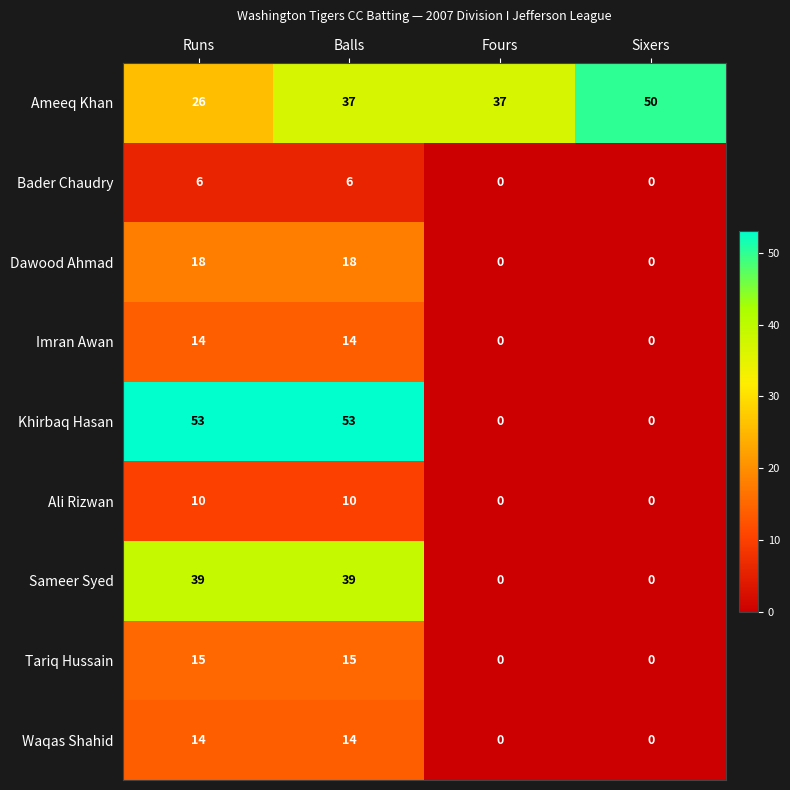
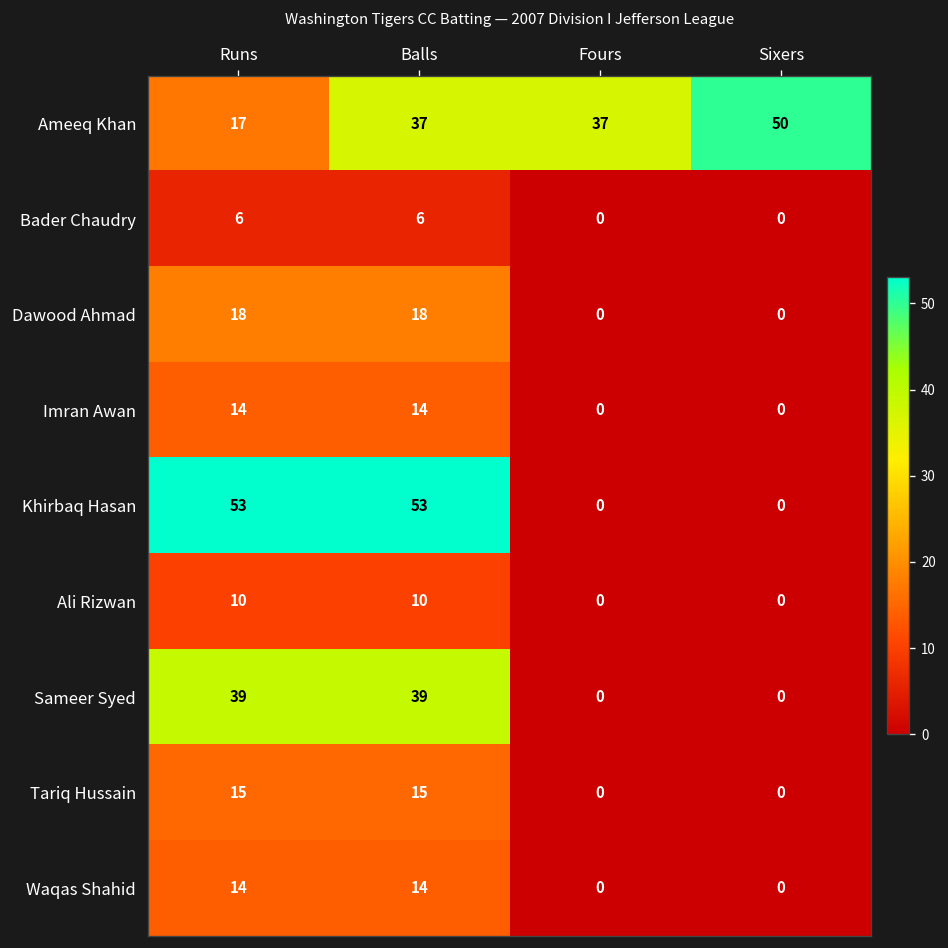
  {
    "Ameeq Khan": {
-     "Runs": 26,
+     "Runs": 17,
      "Balls": 37,
      "Fours": 37,
      "Sixers": 50
    },
    "Bader Chaudry": {
      "Runs": 6,
      "Balls": 6,
      "Fours": 0,
      "Sixers": 0
    },
    "Dawood Ahmad": {
      "Runs": 18,
      "Balls": 18,
      "Fours": 0,
      "Sixers": 0
    },
    "Imran Awan": {
      "Runs": 14,
      "Balls": 14,
      "Fours": 0,
      "Sixers": 0
    },
    "Khirbaq Hasan": {
      "Runs": 53,
      "Balls": 53,
      "Fours": 0,
      "Sixers": 0
    },
    "Ali Rizwan": {
      "Runs": 10,
      "Balls": 10,
      "Fours": 0,
      "Sixers": 0
    },
    "Sameer Syed": {
      "Runs": 39,
      "Balls": 39,
      "Fours": 0,
      "Sixers": 0
    },
    "Tariq Hussain": {
      "Runs": 15,
      "Balls": 15,
      "Fours": 0,
      "Sixers": 0
    },
    "Waqas Shahid": {
      "Runs": 14,
      "Balls": 14,
      "Fours": 0,
      "Sixers": 0
    }
  }
